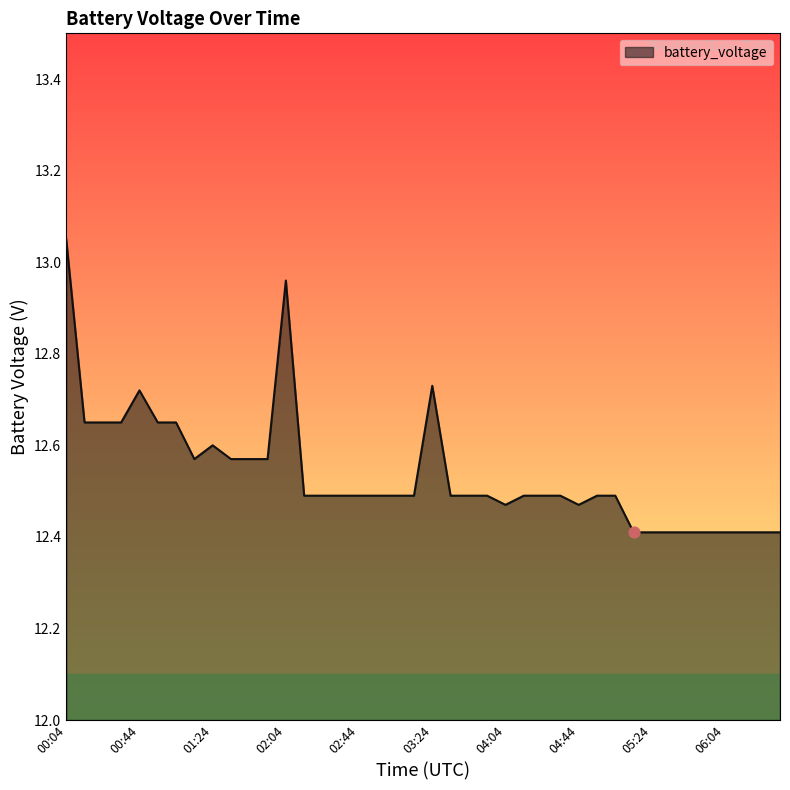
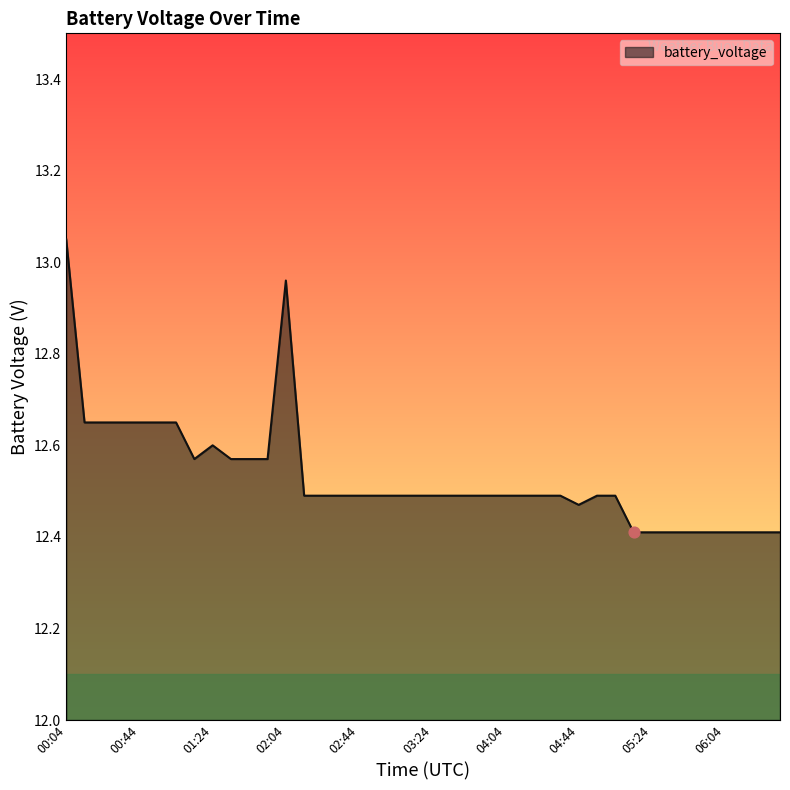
  {
    "battery_voltage": {
      "00:04": 13.05,
-     "00:44": 12.72,
+     "00:44": 12.65,
      "01:24": 12.60,
      "02:04": 12.96,
      "02:44": 12.49,
-     "03:24": 12.73,
-     "04:04": 12.47,
+     "03:24": 12.49,
+     "04:04": 12.49,
      "04:44": 12.47,
      "05:24": 12.41,
      "06:04": 12.41
    }
  }
